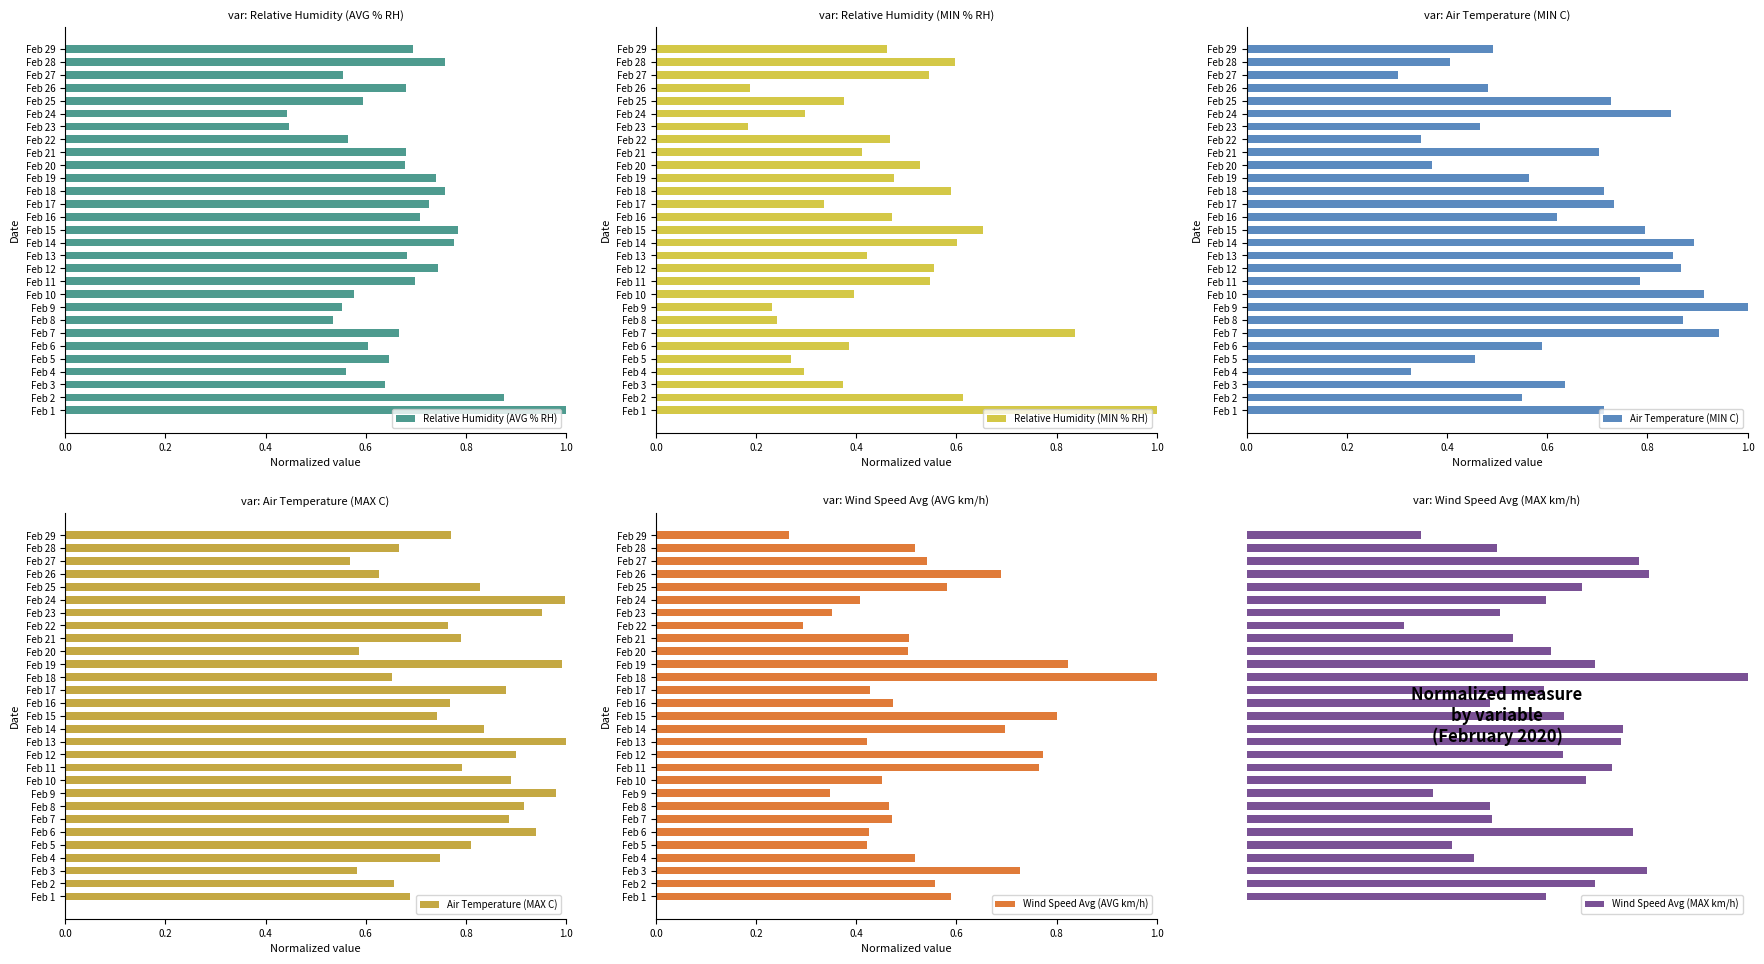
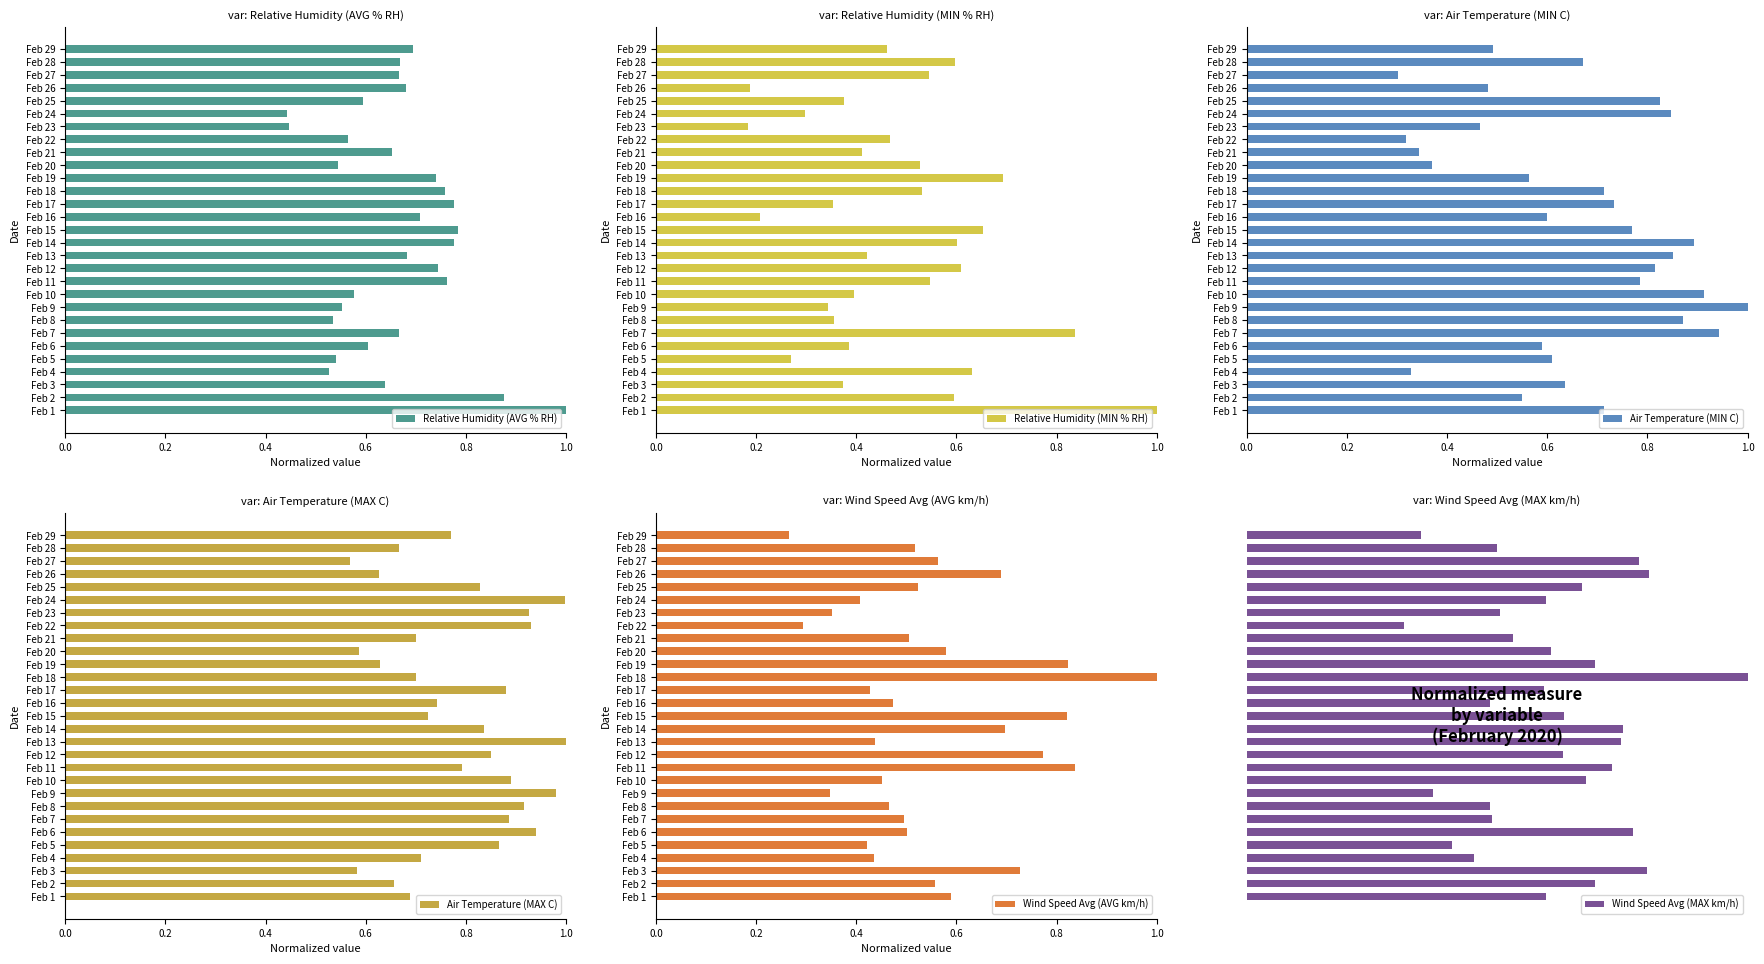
  {
    "var: Relative Humidity (AVG % RH)": {
      "Feb 29": 0.69,
-     "Feb 28": 0.76,
-     "Feb 27": 0.55,
+     "Feb 28": 0.67,
+     "Feb 27": 0.67,
      "Feb 26": 0.68,
      "Feb 25": 0.59,
      "Feb 24": 0.44,
      "Feb 23": 0.45,
      "Feb 22": 0.57,
-     "Feb 21": 0.68,
-     "Feb 20": 0.68,
+     "Feb 21": 0.65,
+     "Feb 20": 0.54,
      "Feb 19": 0.74,
      "Feb 18": 0.76,
-     "Feb 17": 0.73,
+     "Feb 17": 0.78,
      "Feb 16": 0.71,
      "Feb 15": 0.78,
      "Feb 14": 0.78,
      "Feb 13": 0.68,
      "Feb 12": 0.74,
-     "Feb 11": 0.70,
+     "Feb 11": 0.76,
      "Feb 10": 0.58,
      "Feb 9": 0.55,
      "Feb 8": 0.54,
      "Feb 7": 0.67,
      "Feb 6": 0.60,
-     "Feb 5": 0.65,
-     "Feb 4": 0.56,
+     "Feb 5": 0.54,
+     "Feb 4": 0.53,
      "Feb 3": 0.64,
      "Feb 2": 0.88,
      "Feb 1": 1.00
    },
    "var: Relative Humidity (MIN % RH)": {
      "Feb 29": 0.46,
      "Feb 28": 0.60,
      "Feb 27": 0.55,
      "Feb 26": 0.19,
      "Feb 25": 0.38,
      "Feb 24": 0.30,
      "Feb 23": 0.18,
      "Feb 22": 0.47,
      "Feb 21": 0.41,
      "Feb 20": 0.53,
-     "Feb 19": 0.48,
-     "Feb 18": 0.59,
-     "Feb 17": 0.33,
-     "Feb 16": 0.47,
+     "Feb 19": 0.69,
+     "Feb 18": 0.53,
+     "Feb 17": 0.35,
+     "Feb 16": 0.21,
      "Feb 15": 0.65,
      "Feb 14": 0.60,
      "Feb 13": 0.42,
-     "Feb 12": 0.55,
+     "Feb 12": 0.61,
      "Feb 11": 0.55,
      "Feb 10": 0.40,
-     "Feb 9": 0.23,
-     "Feb 8": 0.24,
+     "Feb 9": 0.34,
+     "Feb 8": 0.36,
      "Feb 7": 0.84,
      "Feb 6": 0.39,
      "Feb 5": 0.27,
-     "Feb 4": 0.30,
+     "Feb 4": 0.63,
      "Feb 3": 0.37,
-     "Feb 2": 0.61,
+     "Feb 2": 0.59,
      "Feb 1": 1.00
    },
    "var: Air Temperature (MIN C)": {
      "Feb 29": 0.49,
-     "Feb 28": 0.41,
+     "Feb 28": 0.67,
      "Feb 27": 0.30,
      "Feb 26": 0.48,
-     "Feb 25": 0.73,
+     "Feb 25": 0.83,
      "Feb 24": 0.85,
      "Feb 23": 0.47,
-     "Feb 22": 0.35,
-     "Feb 21": 0.70,
+     "Feb 22": 0.32,
+     "Feb 21": 0.34,
      "Feb 20": 0.37,
      "Feb 19": 0.56,
      "Feb 18": 0.71,
      "Feb 17": 0.73,
-     "Feb 16": 0.62,
-     "Feb 15": 0.79,
+     "Feb 16": 0.60,
+     "Feb 15": 0.77,
      "Feb 14": 0.89,
      "Feb 13": 0.85,
-     "Feb 12": 0.87,
+     "Feb 12": 0.82,
      "Feb 11": 0.78,
      "Feb 10": 0.91,
      "Feb 9": 1.00,
      "Feb 8": 0.87,
      "Feb 7": 0.94,
      "Feb 6": 0.59,
-     "Feb 5": 0.46,
+     "Feb 5": 0.61,
      "Feb 4": 0.33,
      "Feb 3": 0.64,
      "Feb 2": 0.55
    },
    "var: Air Temperature (MAX C)": {
      "Feb 29": 0.77,
      "Feb 28": 0.67,
      "Feb 27": 0.57,
      "Feb 26": 0.63,
      "Feb 25": 0.83,
      "Feb 24": 1.00,
-     "Feb 23": 0.95,
-     "Feb 22": 0.76,
-     "Feb 21": 0.79,
+     "Feb 23": 0.93,
+     "Feb 22": 0.93,
+     "Feb 21": 0.70,
      "Feb 20": 0.59,
-     "Feb 19": 0.99,
-     "Feb 18": 0.65,
+     "Feb 19": 0.63,
+     "Feb 18": 0.70,
      "Feb 17": 0.88,
-     "Feb 16": 0.77,
-     "Feb 15": 0.74,
+     "Feb 16": 0.74,
+     "Feb 15": 0.73,
      "Feb 14": 0.84,
      "Feb 13": 1.00,
-     "Feb 12": 0.90,
+     "Feb 12": 0.85,
      "Feb 11": 0.79,
      "Feb 10": 0.89,
      "Feb 9": 0.98,
      "Feb 8": 0.92,
      "Feb 7": 0.89,
      "Feb 6": 0.94,
-     "Feb 5": 0.81,
-     "Feb 4": 0.75,
+     "Feb 5": 0.87,
+     "Feb 4": 0.71,
      "Feb 3": 0.58,
      "Feb 2": 0.66,
      "Feb 1": 0.69
    },
    "var: Wind Speed Avg (AVG km/h)": {
      "Feb 29": 0.27,
      "Feb 28": 0.52,
-     "Feb 27": 0.54,
+     "Feb 27": 0.56,
      "Feb 26": 0.69,
-     "Feb 25": 0.58,
+     "Feb 25": 0.52,
      "Feb 24": 0.41,
      "Feb 23": 0.35,
      "Feb 22": 0.29,
      "Feb 21": 0.51,
-     "Feb 20": 0.50,
+     "Feb 20": 0.58,
      "Feb 19": 0.82,
      "Feb 18": 1.00,
      "Feb 17": 0.43,
      "Feb 16": 0.47,
-     "Feb 15": 0.80,
+     "Feb 15": 0.82,
      "Feb 14": 0.70,
-     "Feb 13": 0.42,
+     "Feb 13": 0.44,
      "Feb 12": 0.77,
-     "Feb 11": 0.76,
+     "Feb 11": 0.84,
      "Feb 10": 0.45,
      "Feb 9": 0.35,
      "Feb 8": 0.46,
-     "Feb 7": 0.47,
-     "Feb 6": 0.43,
+     "Feb 7": 0.50,
+     "Feb 6": 0.50,
      "Feb 5": 0.42,
-     "Feb 4": 0.52,
+     "Feb 4": 0.44,
      "Feb 3": 0.73,
      "Feb 2": 0.56,
      "Feb 1": 0.59
    }
  }
